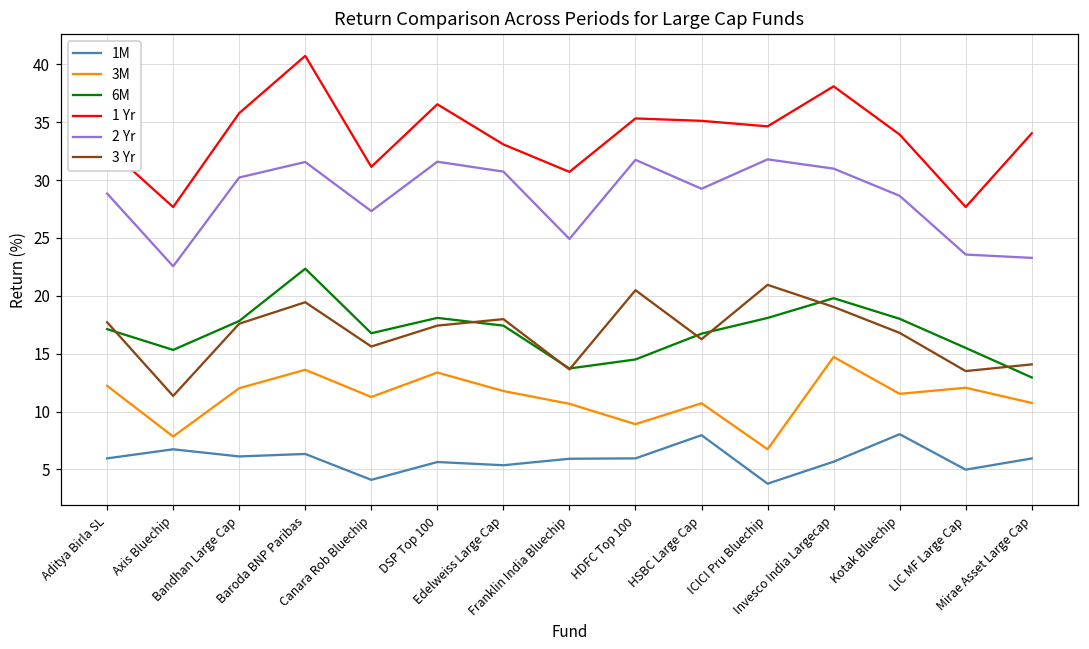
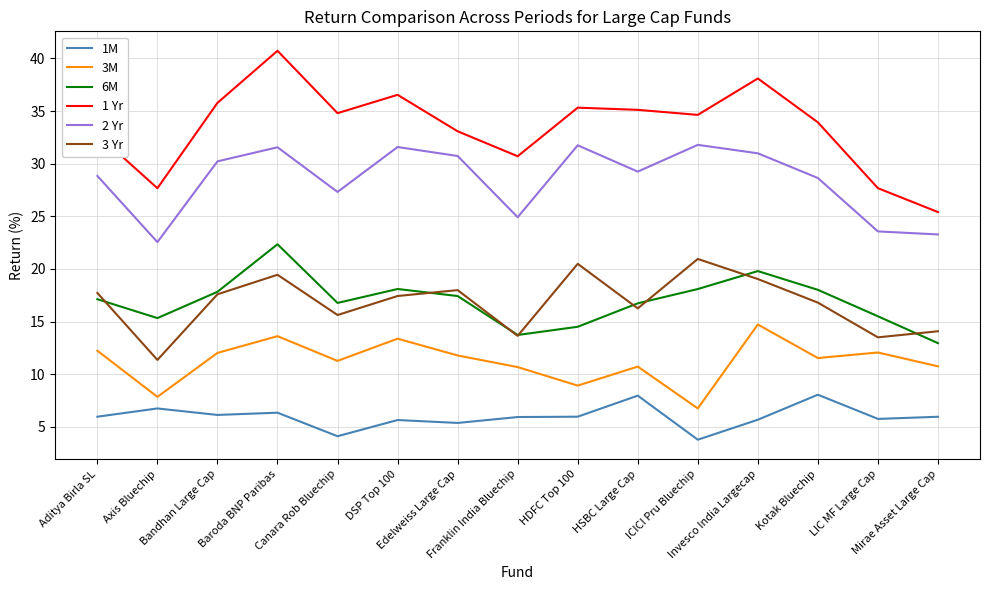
  {
    "1M": {
      "Aditya Birla SL": 6.0,
      "Axis Bluechip": 6.7,
      "Bandhan Large Cap": 6.1,
      "Baroda BNP Paribas": 6.3,
      "Canara Rob Bluechip": 4.1,
      "DSP Top 100": 5.6,
      "Edelweiss Large Cap": 5.4,
      "Franklin India Bluechip": 5.9,
      "HDFC Top 100": 6.0,
      "HSBC Large Cap": 8.0,
      "ICICI Pru Bluechip": 3.8,
      "Invesco India Largecap": 5.7,
      "Kotak Bluechip": 8.1,
-     "LIC MF Large Cap": 5.0,
+     "LIC MF Large Cap": 5.8,
      "Mirae Asset Large Cap": 6.0
    },
    "3M": {
      "Aditya Birla SL": 12.2,
      "Axis Bluechip": 7.8,
      "Bandhan Large Cap": 12.0,
      "Baroda BNP Paribas": 13.6,
      "Canara Rob Bluechip": 11.3,
      "DSP Top 100": 13.4,
      "Edelweiss Large Cap": 11.8,
      "Franklin India Bluechip": 10.7,
      "HDFC Top 100": 8.9,
      "HSBC Large Cap": 10.7,
      "ICICI Pru Bluechip": 6.7,
      "Invesco India Largecap": 14.7,
      "Kotak Bluechip": 11.5,
      "LIC MF Large Cap": 12.1,
      "Mirae Asset Large Cap": 10.7
    },
    "6M": {
      "Aditya Birla SL": 17.1,
      "Axis Bluechip": 15.3,
      "Baroda BNP Paribas": 22.3,
      "Canara Rob Bluechip": 16.8,
      "DSP Top 100": 18.1,
      "Edelweiss Large Cap": 17.4,
      "HDFC Top 100": 14.5,
      "HSBC Large Cap": 16.7,
      "ICICI Pru Bluechip": 18.1,
      "Invesco India Largecap": 19.8,
      "Kotak Bluechip": 18.0,
      "LIC MF Large Cap": 15.5,
      "Mirae Asset Large Cap": 12.9
    },
    "1 Yr": {
      "Axis Bluechip": 27.7,
      "Bandhan Large Cap": 35.8,
      "Baroda BNP Paribas": 40.7,
-     "Canara Rob Bluechip": 31.1,
+     "Canara Rob Bluechip": 34.8,
      "DSP Top 100": 36.5,
      "Edelweiss Large Cap": 33.1,
      "Franklin India Bluechip": 30.7,
      "HDFC Top 100": 35.3,
      "HSBC Large Cap": 35.1,
      "ICICI Pru Bluechip": 34.6,
      "Invesco India Largecap": 38.1,
      "Kotak Bluechip": 33.9,
      "LIC MF Large Cap": 27.7,
-     "Mirae Asset Large Cap": 34.0
+     "Mirae Asset Large Cap": 25.4
    },
    "2 Yr": {
      "Aditya Birla SL": 28.8,
      "Axis Bluechip": 22.6,
      "Bandhan Large Cap": 30.2,
      "Baroda BNP Paribas": 31.6,
      "Canara Rob Bluechip": 27.3,
      "DSP Top 100": 31.6,
      "Edelweiss Large Cap": 30.7,
      "Franklin India Bluechip": 24.9,
      "HDFC Top 100": 31.7,
      "HSBC Large Cap": 29.2,
      "ICICI Pru Bluechip": 31.8,
      "Invesco India Largecap": 31.0,
      "Kotak Bluechip": 28.6,
      "LIC MF Large Cap": 23.6,
      "Mirae Asset Large Cap": 23.3
    },
    "3 Yr": {
      "Aditya Birla SL": 17.7,
      "Axis Bluechip": 11.4,
      "Baroda BNP Paribas": 19.4,
      "Canara Rob Bluechip": 15.6,
      "DSP Top 100": 17.4,
      "Edelweiss Large Cap": 18.0,
      "HDFC Top 100": 20.5,
      "HSBC Large Cap": 16.3,
      "ICICI Pru Bluechip": 20.9,
      "Invesco India Largecap": 19.0,
      "Kotak Bluechip": 16.8,
      "LIC MF Large Cap": 13.5,
      "Mirae Asset Large Cap": 14.1
    }
  }
